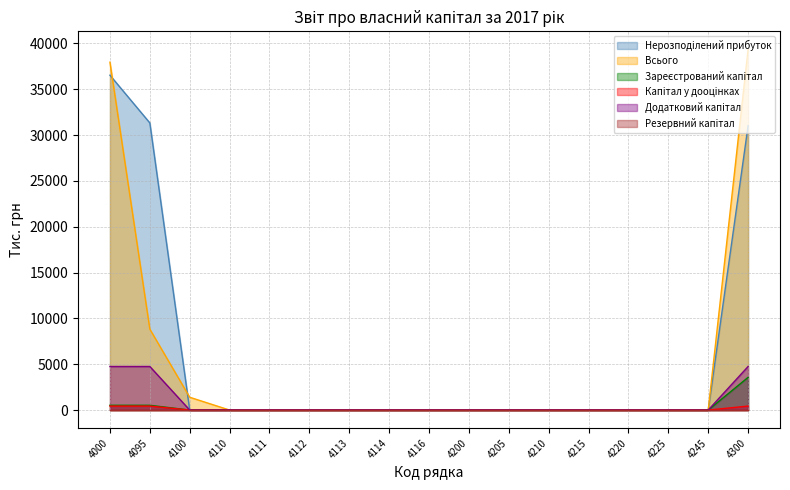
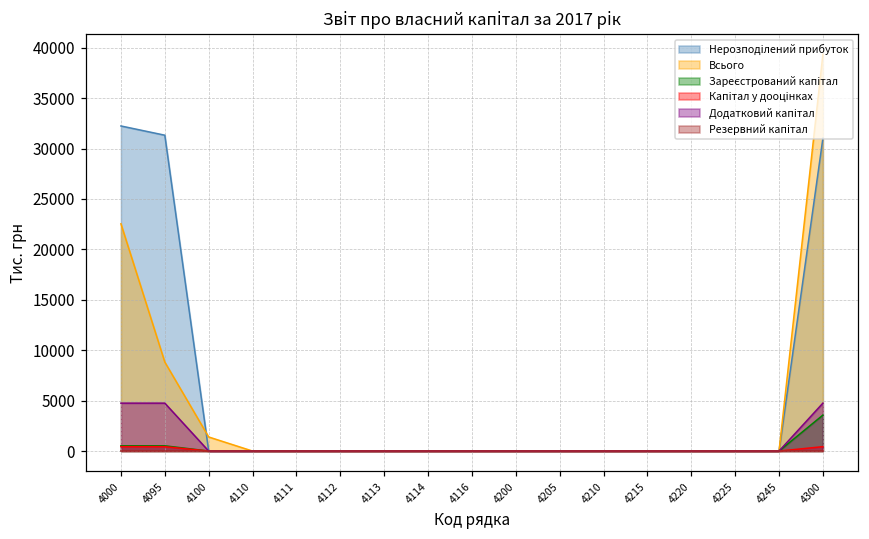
  {
    "Нерозподілений прибуток": {
-     "4000": 37000,
+     "4000": 32000,
      "4095": 31000
    },
    "Всього": {
-     "4000": 38000,
+     "4000": 23000,
      "4095": 9000,
      "4100": 1000
    },
    "Зареєстрований капітал": {
      "4300": 4000
    },
    "Капітал у дооцінках": {
      "4300": 0
    },
    "Додатковий капітал": {
      "4000": 5000,
      "4095": 5000,
      "4300": 5000
    },
    "Резервний капітал": {
      "4000": 0,
      "4095": 0,
      "4300": 0
    }
  }
